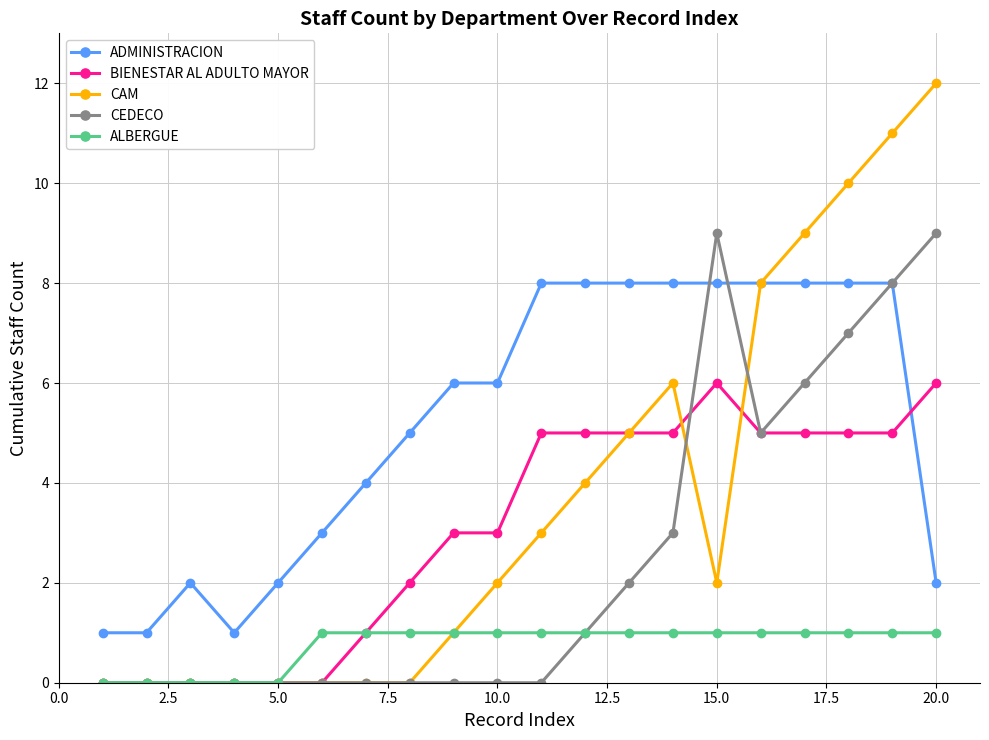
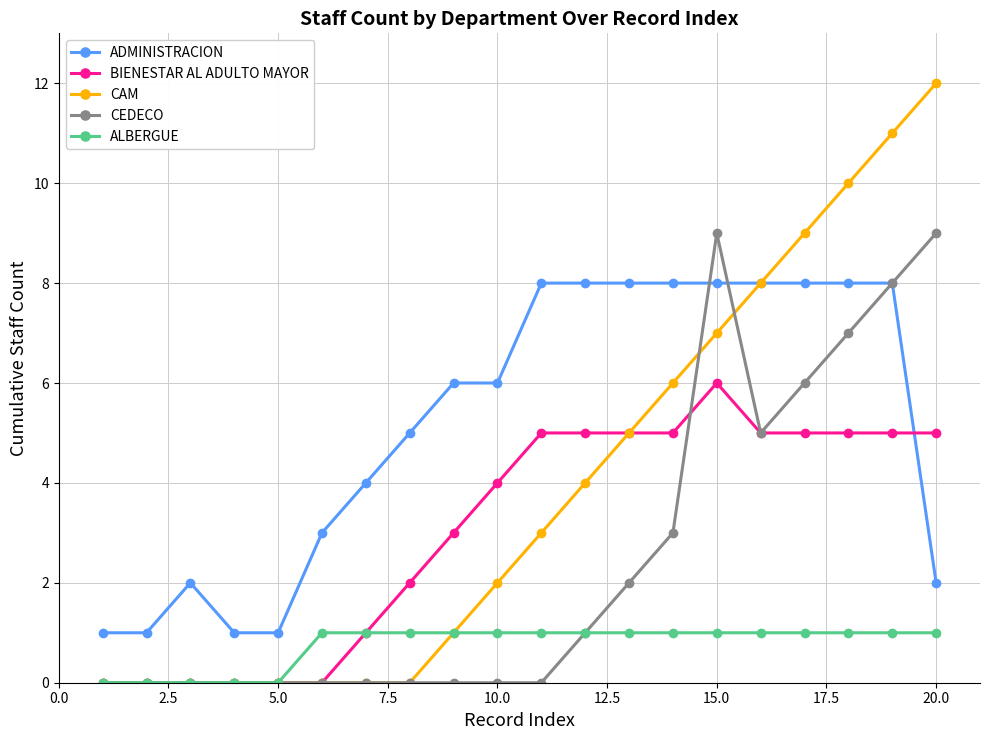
  {
    "ADMINISTRACION": {
-     "5.0": 2,
+     "5.0": 1,
      "10.0": 6,
      "15.0": 8,
      "20.0": 2
    },
    "BIENESTAR AL ADULTO MAYOR": {
-     "10.0": 3,
+     "10.0": 4,
      "15.0": 6,
-     "20.0": 6
+     "20.0": 5
    },
    "CAM": {
      "10.0": 2,
-     "15.0": 2,
+     "15.0": 7,
      "20.0": 12
    },
    "CEDECO": {
      "10.0": 0,
      "15.0": 9,
      "20.0": 9
    },
    "ALBERGUE": {
      "10.0": 1,
      "15.0": 1,
      "20.0": 1
    }
  }
